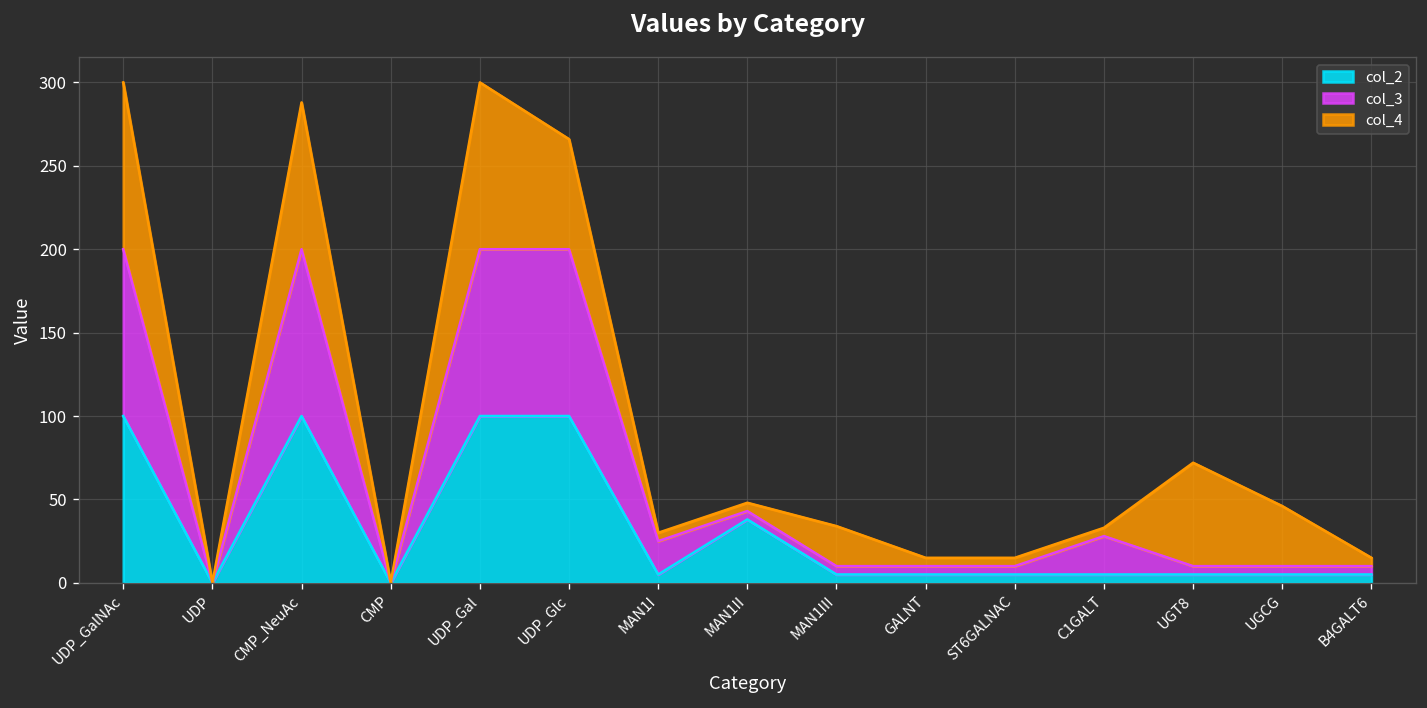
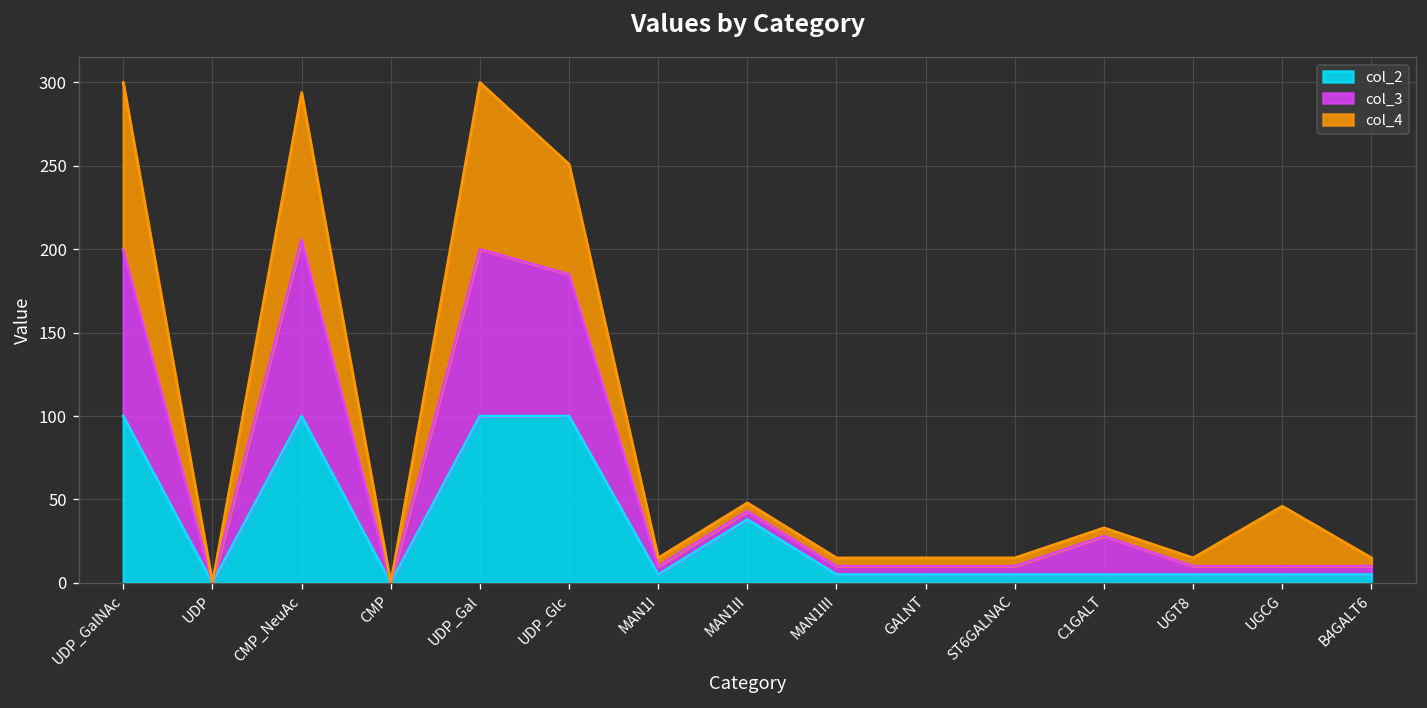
  {
    "col_2": {
      "UDP_GalNAc": 100,
      "CMP_NeuAc": 100,
      "UDP_Gal": 100,
      "UDP_Glc": 100,
      "MAN1I": 5,
      "MAN1II": 38,
      "MAN1III": 5,
      "GALNT": 5,
      "ST6GALNAC": 5,
      "C1GALT": 5,
      "UGT8": 5,
      "UGCG": 5,
      "B4GALT6": 5
    },
    "col_3": {
      "UDP_GalNAc": 100,
-     "CMP_NeuAc": 100,
+     "CMP_NeuAc": 106,
      "UDP_Gal": 100,
-     "UDP_Glc": 100,
-     "MAN1I": 20,
+     "UDP_Glc": 85,
+     "MAN1I": 5,
      "MAN1II": 5,
      "MAN1III": 5,
      "GALNT": 5,
      "ST6GALNAC": 5,
      "C1GALT": 23,
      "UGT8": 5,
      "UGCG": 5,
      "B4GALT6": 5
    },
    "col_4": {
      "UDP_GalNAc": 100,
      "CMP_NeuAc": 88,
      "UDP_Gal": 100,
      "UDP_Glc": 66,
      "MAN1I": 5,
      "MAN1II": 5,
-     "MAN1III": 24,
+     "MAN1III": 5,
      "GALNT": 5,
      "ST6GALNAC": 5,
      "C1GALT": 5,
-     "UGT8": 62,
+     "UGT8": 5,
      "UGCG": 36,
      "B4GALT6": 5
    }
  }
